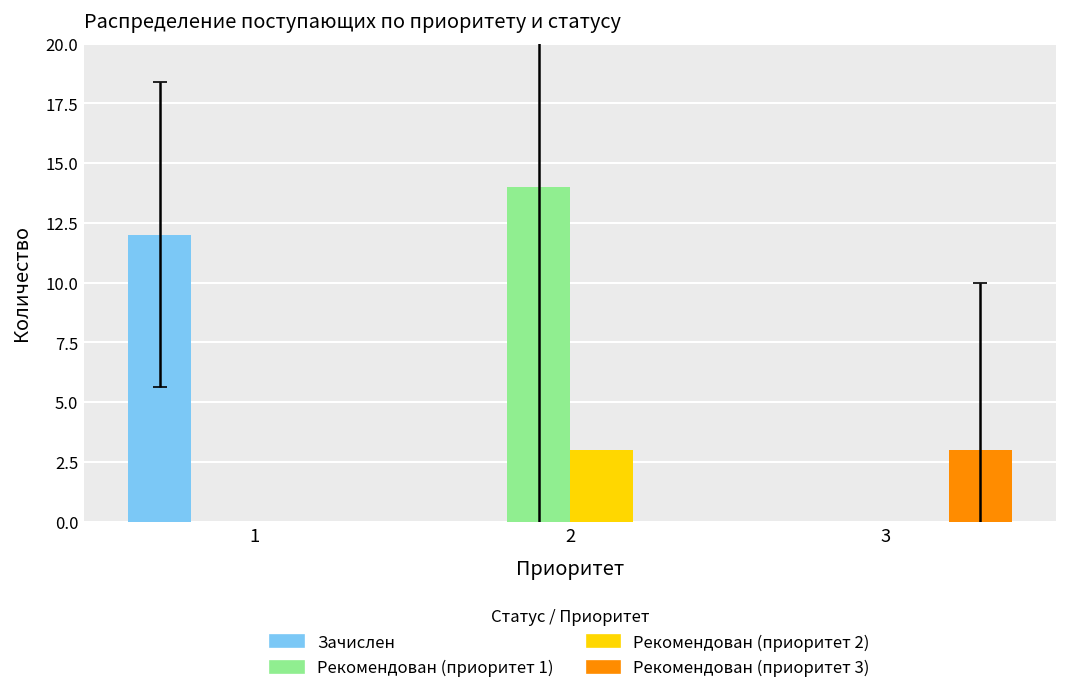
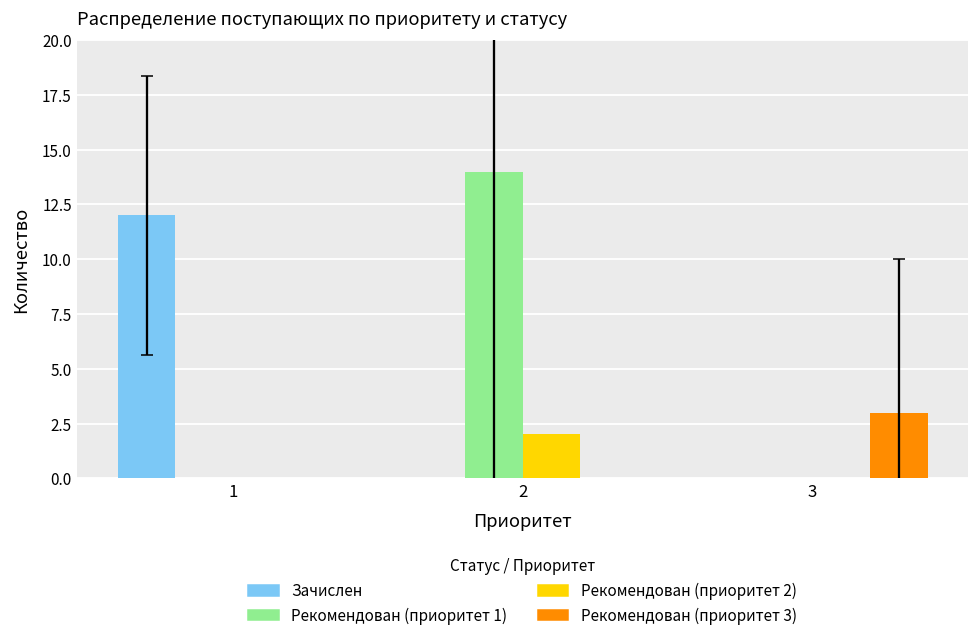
  {
    "Зачислен": {
      "1": 12,
      "2": 0,
      "3": 0
    },
    "Рекомендован (приоритет 1)": {
      "1": 0,
      "2": 14,
      "3": 0
    },
    "Рекомендован (приоритет 2)": {
      "1": 0,
-     "2": 3,
+     "2": 2,
      "3": 0
    },
    "Рекомендован (приоритет 3)": {
      "1": 0,
      "2": 0,
      "3": 3
    }
  }
